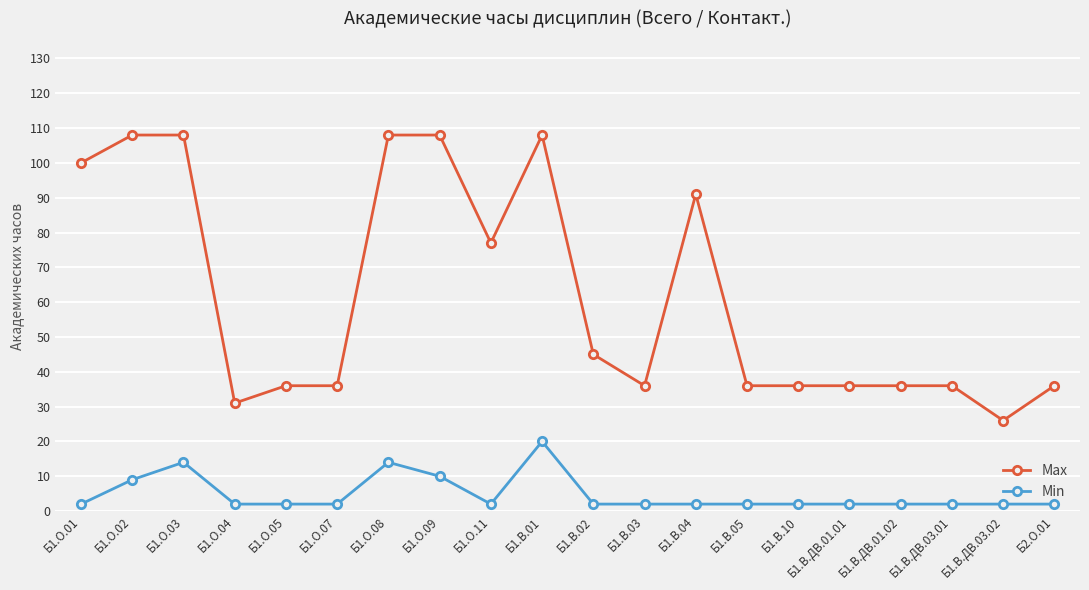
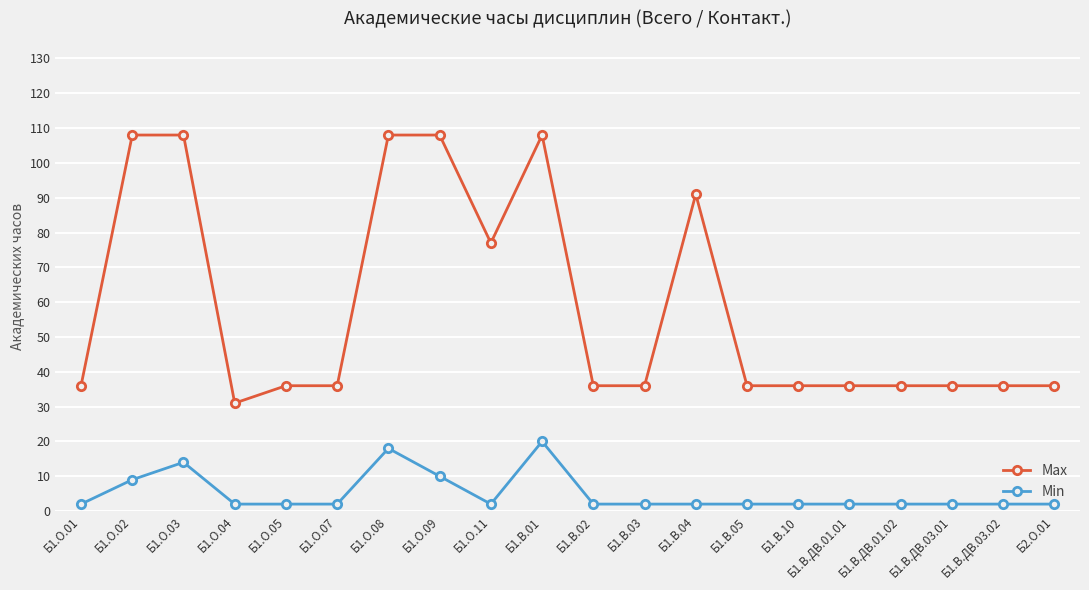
  {
    "Max": {
-     "Б1.О.01": 100,
+     "Б1.О.01": 36,
      "Б1.О.02": 108,
      "Б1.О.03": 108,
      "Б1.О.04": 31,
      "Б1.О.05": 36,
      "Б1.О.07": 36,
      "Б1.О.08": 108,
      "Б1.О.09": 108,
      "Б1.О.11": 77,
      "Б1.В.01": 108,
-     "Б1.В.02": 45,
+     "Б1.В.02": 36,
      "Б1.В.03": 36,
      "Б1.В.04": 91,
      "Б1.В.05": 36,
      "Б1.В.10": 36,
      "Б1.В.ДВ.01.01": 36,
      "Б1.В.ДВ.01.02": 36,
      "Б1.В.ДВ.03.01": 36,
-     "Б1.В.ДВ.03.02": 26,
+     "Б1.В.ДВ.03.02": 36,
      "Б2.О.01": 36
    },
    "Min": {
      "Б1.О.01": 2,
      "Б1.О.02": 9,
      "Б1.О.03": 14,
      "Б1.О.04": 2,
      "Б1.О.05": 2,
      "Б1.О.07": 2,
-     "Б1.О.08": 14,
+     "Б1.О.08": 18,
      "Б1.О.09": 10,
      "Б1.О.11": 2,
      "Б1.В.01": 20,
      "Б1.В.02": 2,
      "Б1.В.03": 2,
      "Б1.В.04": 2,
      "Б1.В.05": 2,
      "Б1.В.10": 2,
      "Б1.В.ДВ.01.01": 2,
      "Б1.В.ДВ.01.02": 2,
      "Б1.В.ДВ.03.01": 2,
      "Б1.В.ДВ.03.02": 2,
      "Б2.О.01": 2
    }
  }
